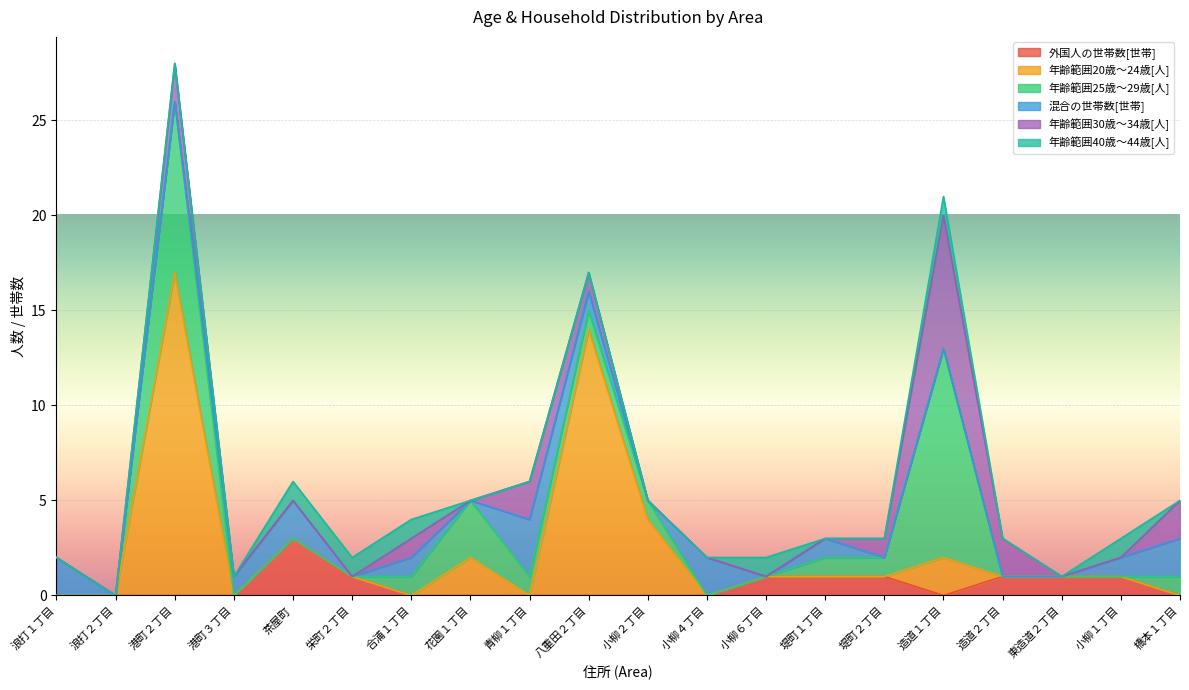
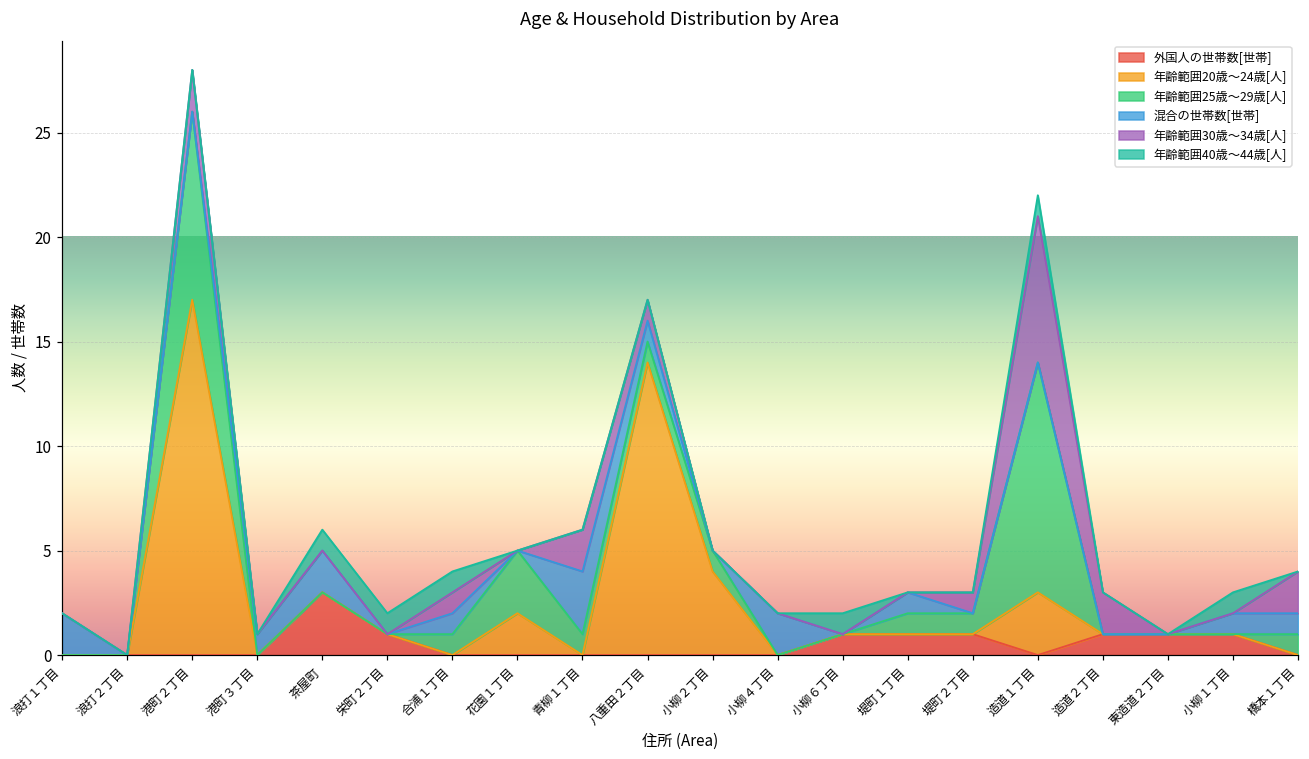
  {
    "外国人の世帯数[世帯]": {
      "港町２丁目": 0,
      "花園１丁目": 0,
      "八重田２丁目": 0,
      "小柳２丁目": 0,
      "造道１丁目": 0
    },
    "年齢範囲20歳～24歳[人]": {
      "港町２丁目": 17,
      "花園１丁目": 2,
      "八重田２丁目": 14,
      "小柳２丁目": 4,
-     "造道１丁目": 2
+     "造道１丁目": 3
    },
    "混合の世帯数[世帯]": {
      "合浦１丁目": 1,
      "青柳１丁目": 3,
      "八重田２丁目": 1,
-     "橋本１丁目": 2
+     "橋本１丁目": 1
    },
    "年齢範囲30歳～34歳[人]": {
      "合浦１丁目": 1,
      "造道１丁目": 7
    }
  }
